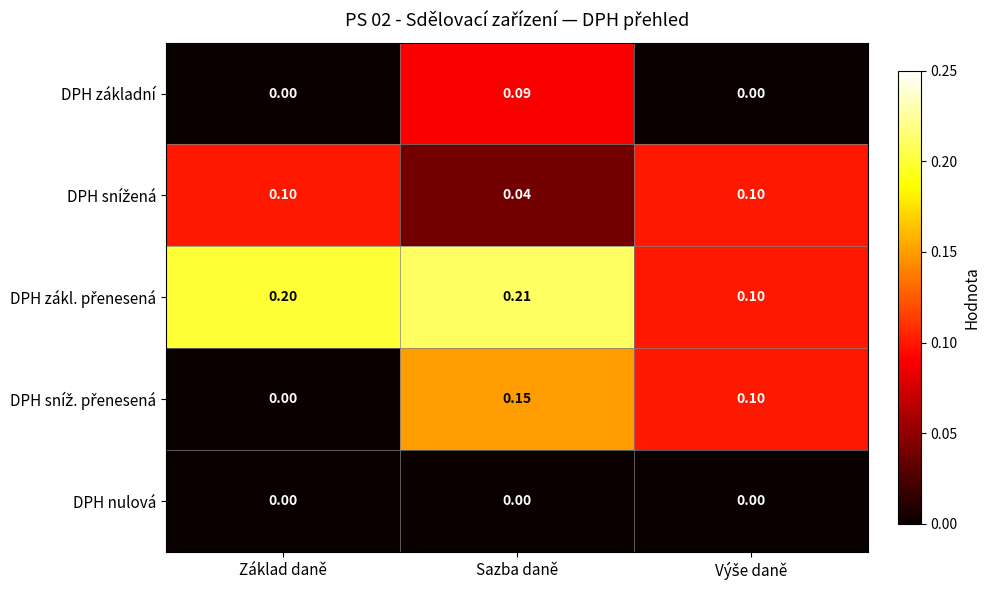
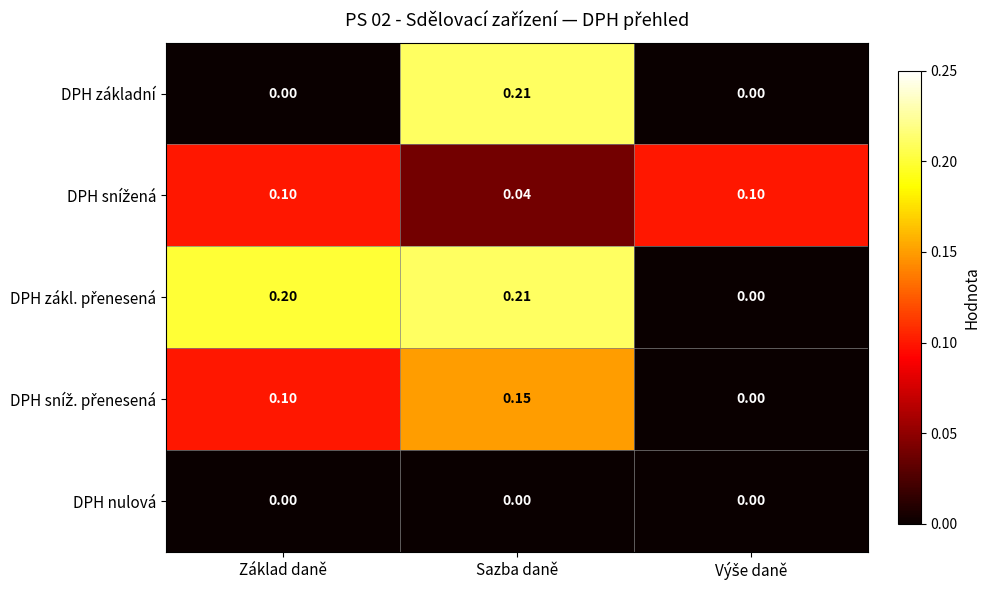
  {
    "DPH základní": {
      "Základ daně": 0.00,
-     "Sazba daně": 0.09,
+     "Sazba daně": 0.21,
      "Výše daně": 0.00
    },
    "DPH snížená": {
      "Základ daně": 0.10,
      "Sazba daně": 0.04,
      "Výše daně": 0.10
    },
    "DPH zákl. přenesená": {
      "Základ daně": 0.20,
      "Sazba daně": 0.21,
-     "Výše daně": 0.10
+     "Výše daně": 0.00
    },
    "DPH sníž. přenesená": {
-     "Základ daně": 0.00,
+     "Základ daně": 0.10,
      "Sazba daně": 0.15,
-     "Výše daně": 0.10
+     "Výše daně": 0.00
    },
    "DPH nulová": {
      "Základ daně": 0.00,
      "Sazba daně": 0.00,
      "Výše daně": 0.00
    }
  }
